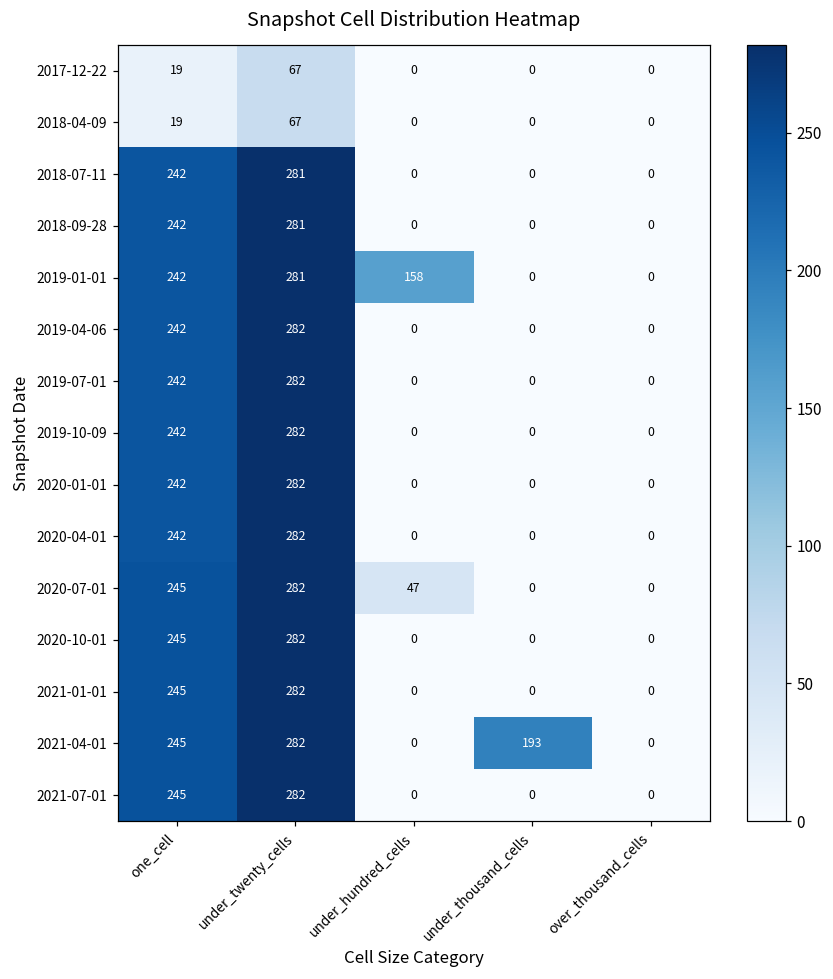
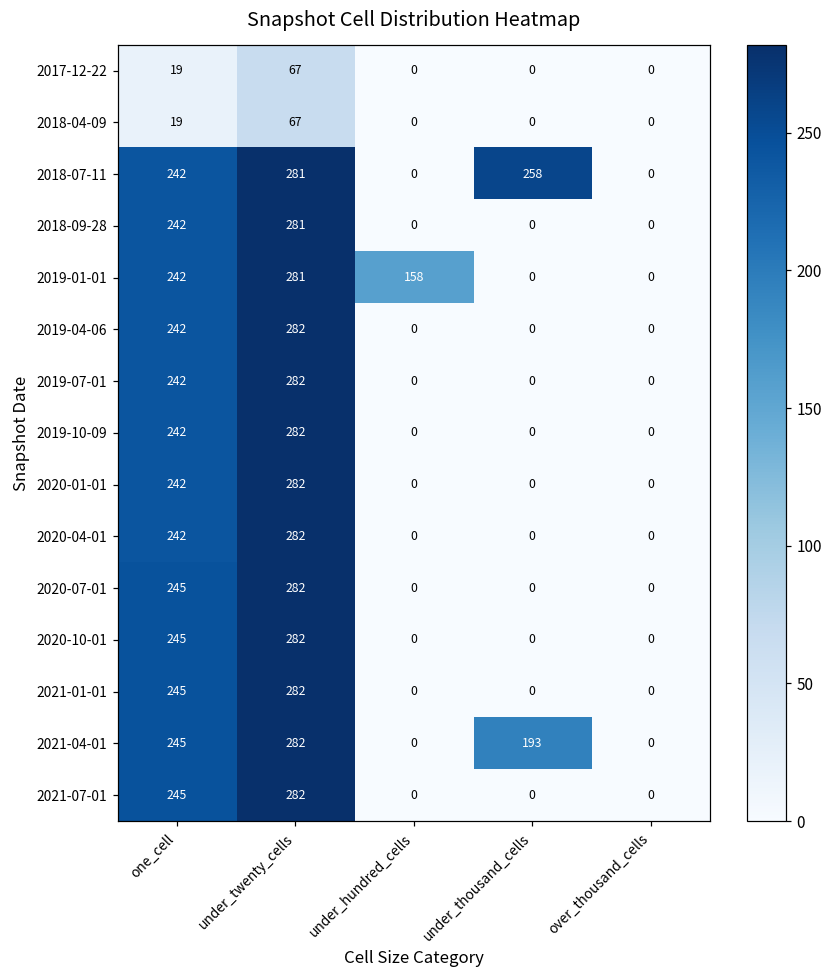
  {
    "2017-12-22": {
      "one_cell": 19,
      "under_twenty_cells": 67,
      "under_hundred_cells": 0,
      "under_thousand_cells": 0,
      "over_thousand_cells": 0
    },
    "2018-04-09": {
      "one_cell": 19,
      "under_twenty_cells": 67,
      "under_hundred_cells": 0,
      "under_thousand_cells": 0,
      "over_thousand_cells": 0
    },
    "2018-07-11": {
      "one_cell": 242,
      "under_twenty_cells": 281,
      "under_hundred_cells": 0,
-     "under_thousand_cells": 0,
+     "under_thousand_cells": 258,
      "over_thousand_cells": 0
    },
    "2018-09-28": {
      "one_cell": 242,
      "under_twenty_cells": 281,
      "under_hundred_cells": 0,
      "under_thousand_cells": 0,
      "over_thousand_cells": 0
    },
    "2019-01-01": {
      "one_cell": 242,
      "under_twenty_cells": 281,
      "under_hundred_cells": 158,
      "under_thousand_cells": 0,
      "over_thousand_cells": 0
    },
    "2019-04-06": {
      "one_cell": 242,
      "under_twenty_cells": 282,
      "under_hundred_cells": 0,
      "under_thousand_cells": 0,
      "over_thousand_cells": 0
    },
    "2019-07-01": {
      "one_cell": 242,
      "under_twenty_cells": 282,
      "under_hundred_cells": 0,
      "under_thousand_cells": 0,
      "over_thousand_cells": 0
    },
    "2019-10-09": {
      "one_cell": 242,
      "under_twenty_cells": 282,
      "under_hundred_cells": 0,
      "under_thousand_cells": 0,
      "over_thousand_cells": 0
    },
    "2020-01-01": {
      "one_cell": 242,
      "under_twenty_cells": 282,
      "under_hundred_cells": 0,
      "under_thousand_cells": 0,
      "over_thousand_cells": 0
    },
    "2020-04-01": {
      "one_cell": 242,
      "under_twenty_cells": 282,
      "under_hundred_cells": 0,
      "under_thousand_cells": 0,
      "over_thousand_cells": 0
    },
    "2020-07-01": {
      "one_cell": 245,
      "under_twenty_cells": 282,
-     "under_hundred_cells": 47,
+     "under_hundred_cells": 0,
      "under_thousand_cells": 0,
      "over_thousand_cells": 0
    },
    "2020-10-01": {
      "one_cell": 245,
      "under_twenty_cells": 282,
      "under_hundred_cells": 0,
      "under_thousand_cells": 0,
      "over_thousand_cells": 0
    },
    "2021-01-01": {
      "one_cell": 245,
      "under_twenty_cells": 282,
      "under_hundred_cells": 0,
      "under_thousand_cells": 0,
      "over_thousand_cells": 0
    },
    "2021-04-01": {
      "one_cell": 245,
      "under_twenty_cells": 282,
      "under_hundred_cells": 0,
      "under_thousand_cells": 193,
      "over_thousand_cells": 0
    },
    "2021-07-01": {
      "one_cell": 245,
      "under_twenty_cells": 282,
      "under_hundred_cells": 0,
      "under_thousand_cells": 0,
      "over_thousand_cells": 0
    }
  }
